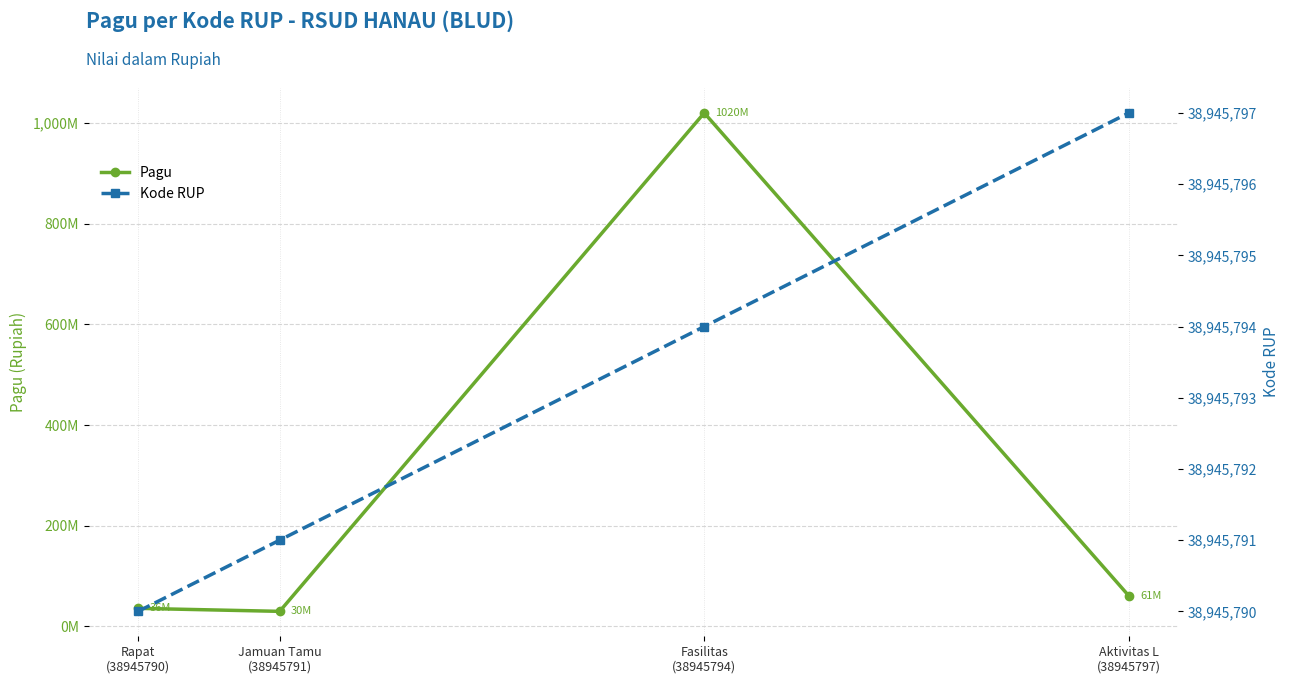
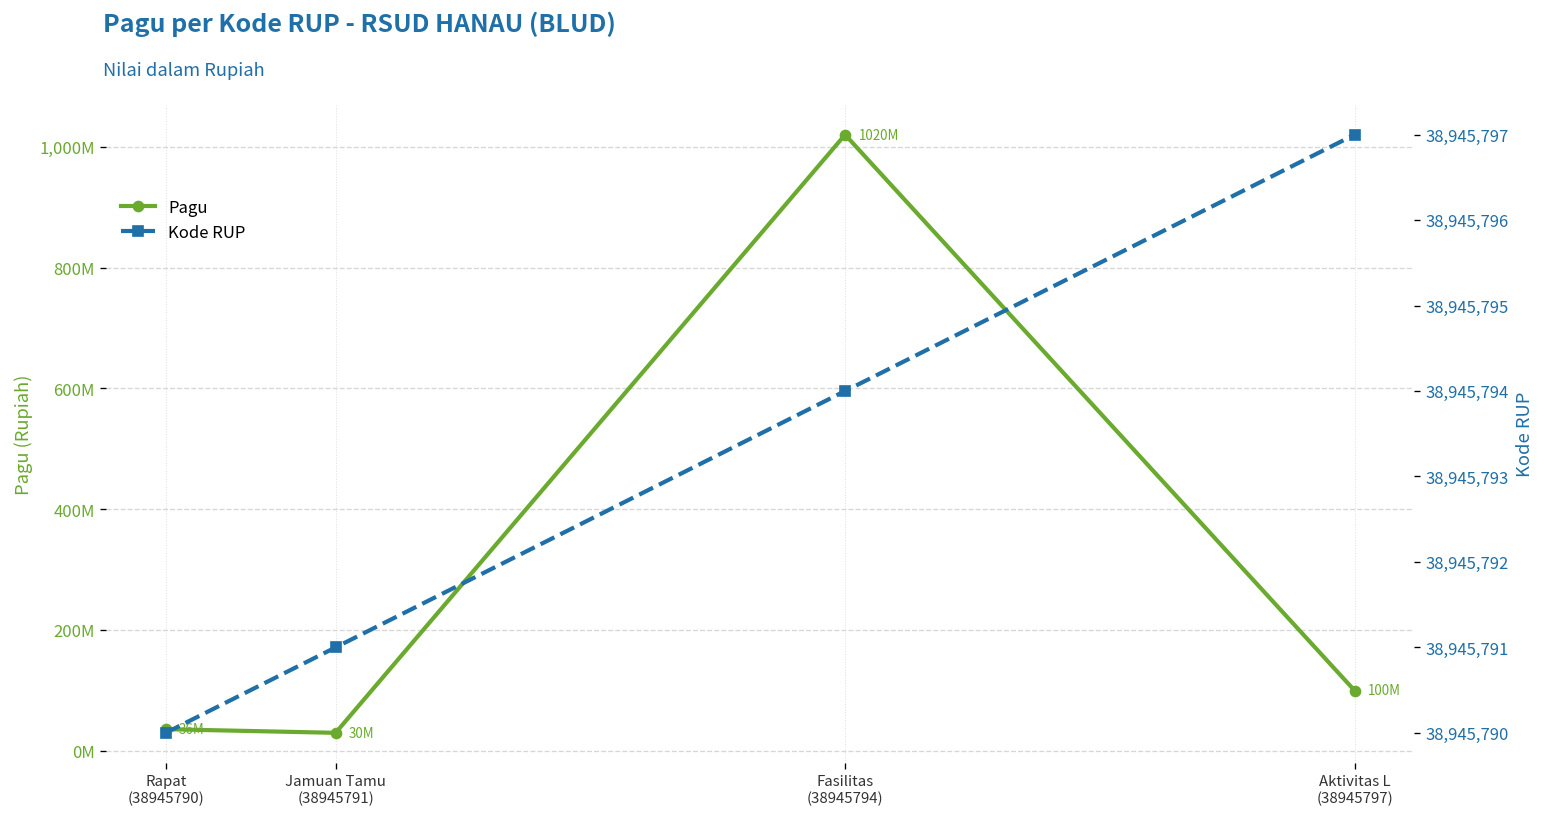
  {
    "Pagu": {
      "Rapat (38945790)": "36M",
      "Jamuan Tamu (38945791)": "30M",
      "Fasilitas (38945794)": "1020M",
-     "Aktivitas L (38945797)": "61M"
+     "Aktivitas L (38945797)": "100M"
    }
  }
